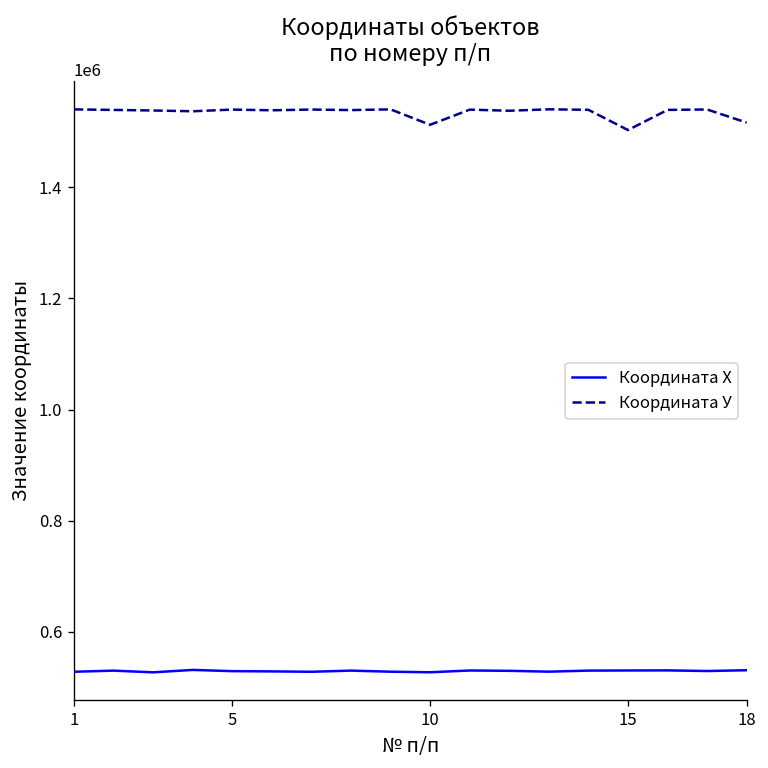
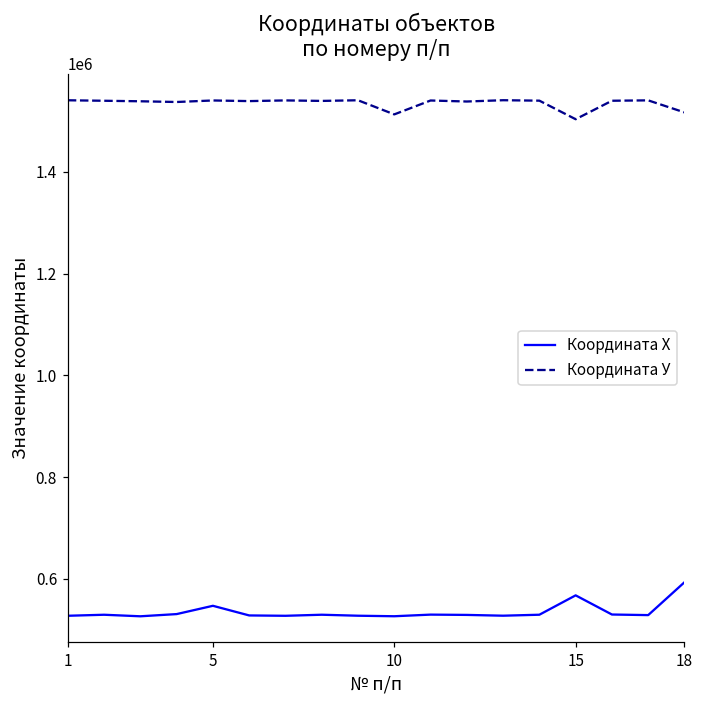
  {
    "Координата Х": {
      "1": 530000,
-     "5": 530000,
+     "5": 550000,
      "10": 530000,
-     "15": 530000,
-     "18": 530000
+     "15": 570000,
+     "18": 590000
    },
    "Координата У": {
      "1": 1540000,
      "5": 1540000,
      "10": 1510000,
      "15": 1500000,
      "18": 1520000
    }
  }
